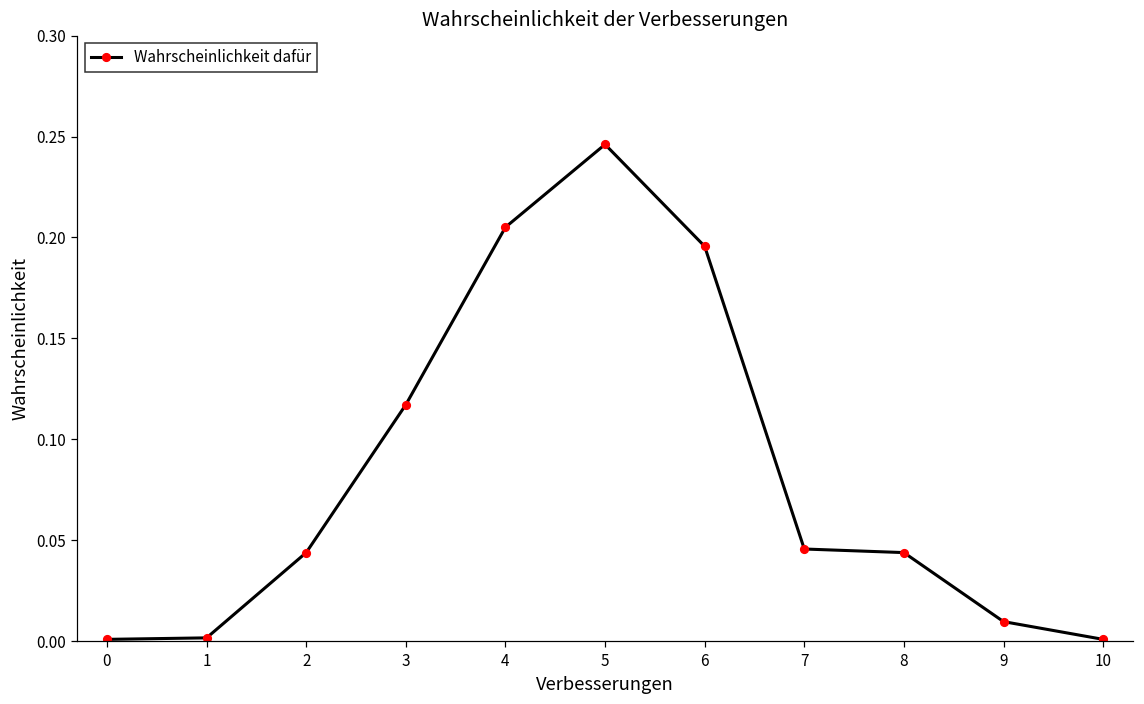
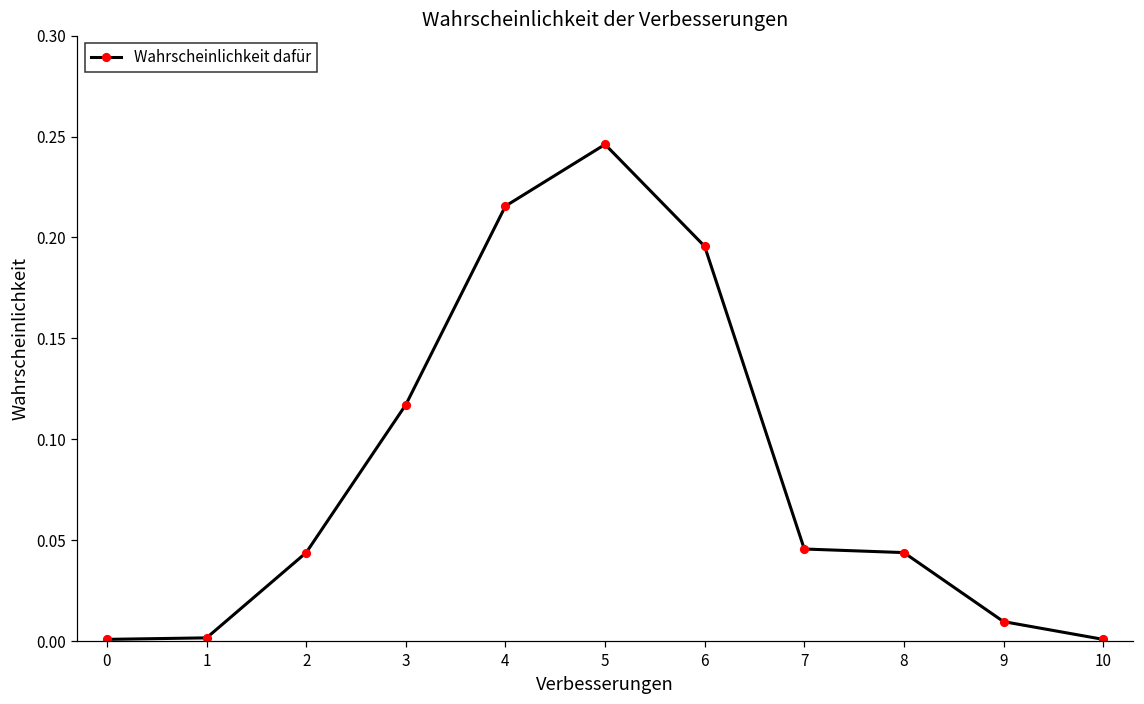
  {
    "0": 0.001,
    "1": 0.002,
    "2": 0.044,
    "3": 0.117,
-   "4": 0.205,
+   "4": 0.216,
    "5": 0.246,
    "6": 0.196,
    "7": 0.046,
    "8": 0.044,
    "9": 0.010,
    "10": 0.001
  }
